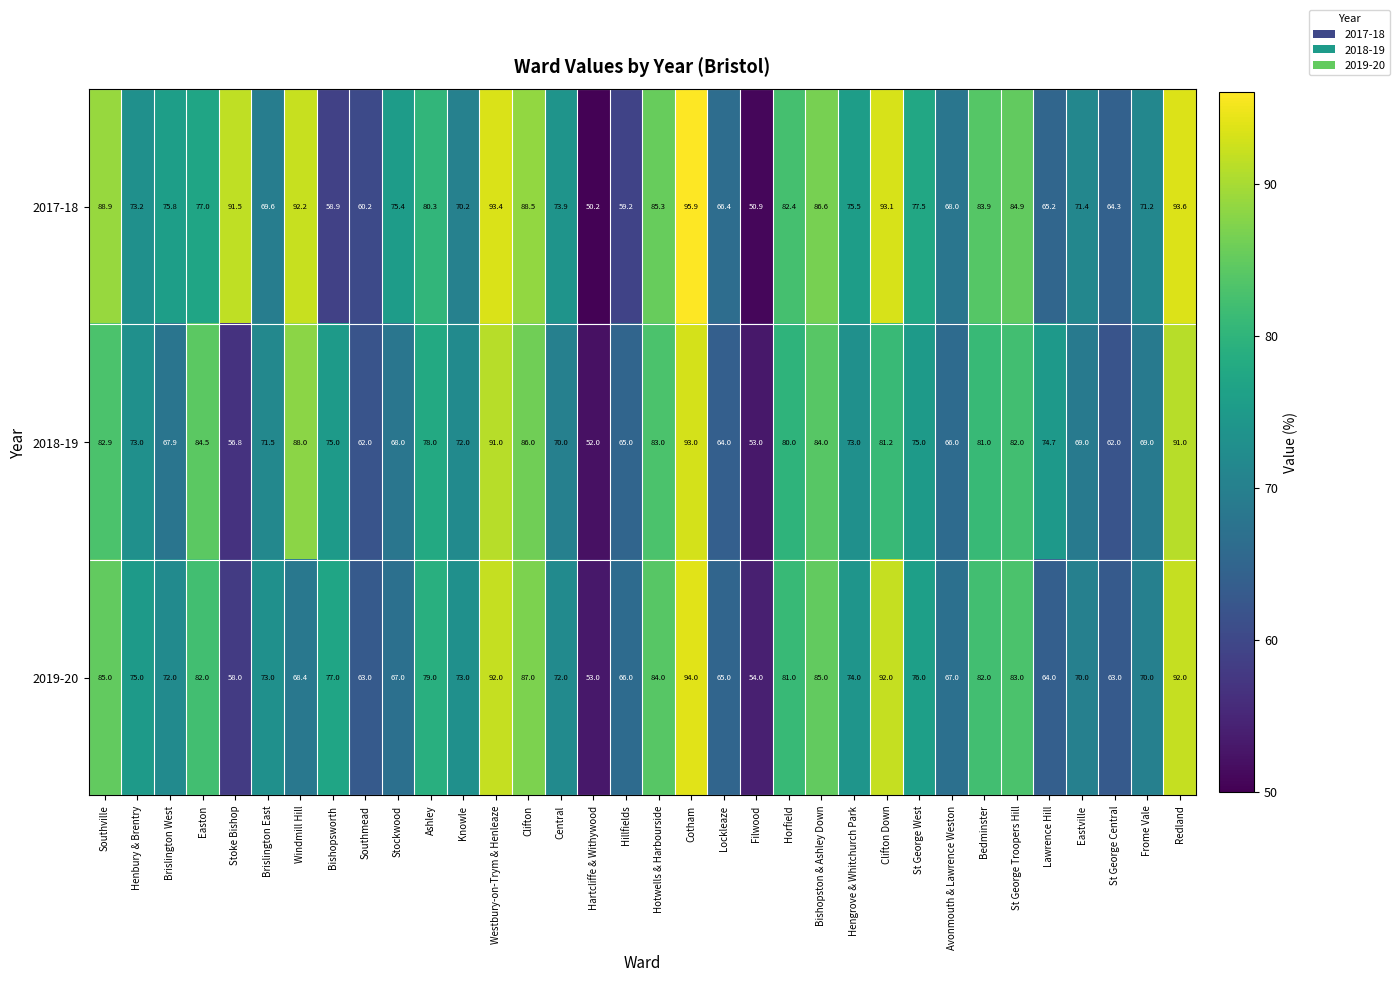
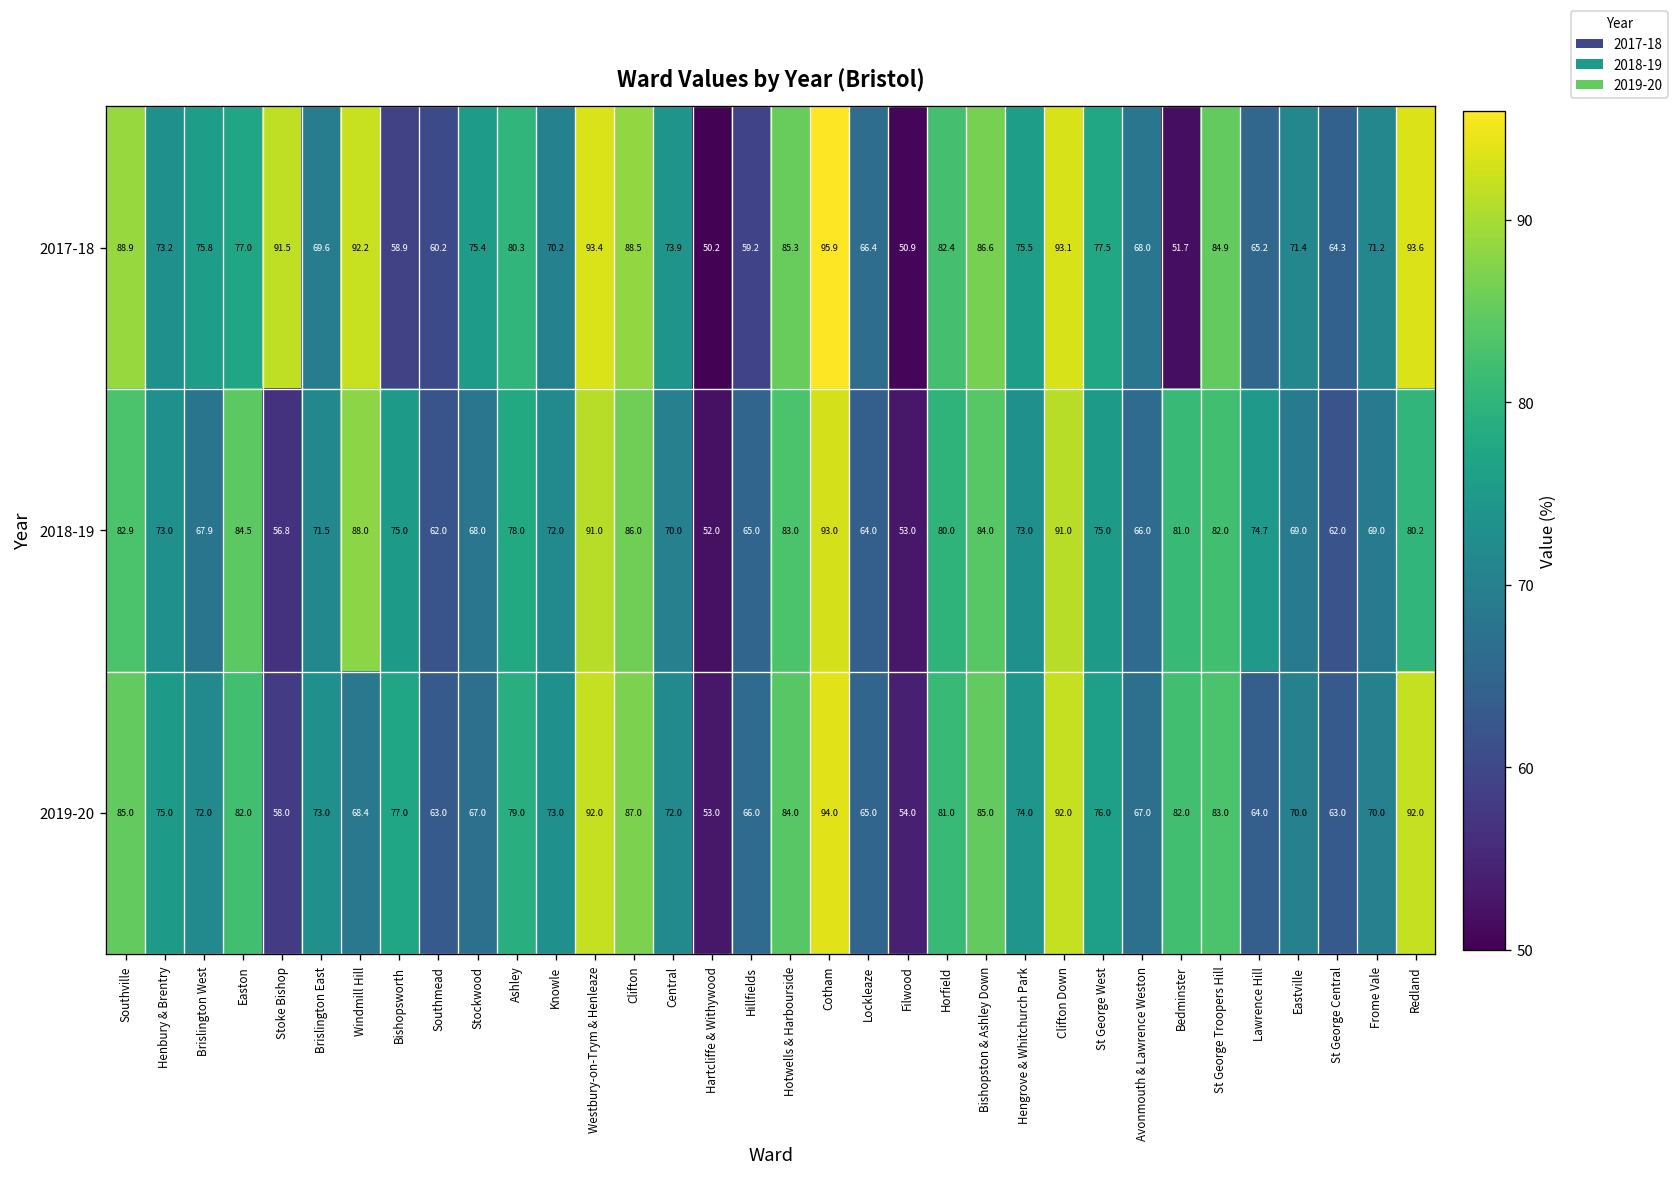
  {
    "2017-18": {
      "Southville": 88.9,
      "Henbury & Brentry": 73.2,
      "Brislington West": 75.8,
      "Easton": 77.0,
      "Stoke Bishop": 91.5,
      "Brislington East": 69.6,
      "Windmill Hill": 92.2,
      "Bishopsworth": 58.9,
      "Southmead": 60.2,
      "Stockwood": 75.4,
      "Ashley": 80.3,
      "Knowle": 70.2,
      "Westbury-on-Trym & Henleaze": 93.4,
      "Clifton": 88.5,
      "Central": 73.9,
      "Hartcliffe & Withywood": 50.2,
      "Hillfields": 59.2,
      "Hotwells & Harbourside": 85.3,
      "Cotham": 95.9,
      "Lockleaze": 66.4,
      "Filwood": 50.9,
      "Horfield": 82.4,
      "Bishopston & Ashley Down": 86.6,
      "Hengrove & Whitchurch Park": 75.5,
      "Clifton Down": 93.1,
      "St George West": 77.5,
      "Avonmouth & Lawrence Weston": 68.0,
-     "Bedminster": 83.9,
+     "Bedminster": 51.7,
      "St George Troopers Hill": 84.9,
      "Lawrence Hill": 65.2,
      "Eastville": 71.4,
      "St George Central": 64.3,
      "Frome Vale": 71.2,
      "Redland": 93.6
    },
    "2018-19": {
      "Southville": 82.9,
      "Henbury & Brentry": 73.0,
      "Brislington West": 67.9,
      "Easton": 84.5,
      "Stoke Bishop": 56.8,
      "Brislington East": 71.5,
      "Windmill Hill": 88.0,
      "Bishopsworth": 75.0,
      "Southmead": 62.0,
      "Stockwood": 68.0,
      "Ashley": 78.0,
      "Knowle": 72.0,
      "Westbury-on-Trym & Henleaze": 91.0,
      "Clifton": 86.0,
      "Central": 70.0,
      "Hartcliffe & Withywood": 52.0,
      "Hillfields": 65.0,
      "Hotwells & Harbourside": 83.0,
      "Cotham": 93.0,
      "Lockleaze": 64.0,
      "Filwood": 53.0,
      "Horfield": 80.0,
      "Bishopston & Ashley Down": 84.0,
      "Hengrove & Whitchurch Park": 73.0,
-     "Clifton Down": 81.2,
+     "Clifton Down": 91.0,
      "St George West": 75.0,
      "Avonmouth & Lawrence Weston": 66.0,
      "Bedminster": 81.0,
      "St George Troopers Hill": 82.0,
      "Lawrence Hill": 74.7,
      "Eastville": 69.0,
      "St George Central": 62.0,
      "Frome Vale": 69.0,
-     "Redland": 91.0
+     "Redland": 80.2
    },
    "2019-20": {
      "Southville": 85.0,
      "Henbury & Brentry": 75.0,
      "Brislington West": 72.0,
      "Easton": 82.0,
      "Stoke Bishop": 58.0,
      "Brislington East": 73.0,
      "Windmill Hill": 68.4,
      "Bishopsworth": 77.0,
      "Southmead": 63.0,
      "Stockwood": 67.0,
      "Ashley": 79.0,
      "Knowle": 73.0,
      "Westbury-on-Trym & Henleaze": 92.0,
      "Clifton": 87.0,
      "Central": 72.0,
      "Hartcliffe & Withywood": 53.0,
      "Hillfields": 66.0,
      "Hotwells & Harbourside": 84.0,
      "Cotham": 94.0,
      "Lockleaze": 65.0,
      "Filwood": 54.0,
      "Horfield": 81.0,
      "Bishopston & Ashley Down": 85.0,
      "Hengrove & Whitchurch Park": 74.0,
      "Clifton Down": 92.0,
      "St George West": 76.0,
      "Avonmouth & Lawrence Weston": 67.0,
      "Bedminster": 82.0,
      "St George Troopers Hill": 83.0,
      "Lawrence Hill": 64.0,
      "Eastville": 70.0,
      "St George Central": 63.0,
      "Frome Vale": 70.0,
      "Redland": 92.0
    }
  }
